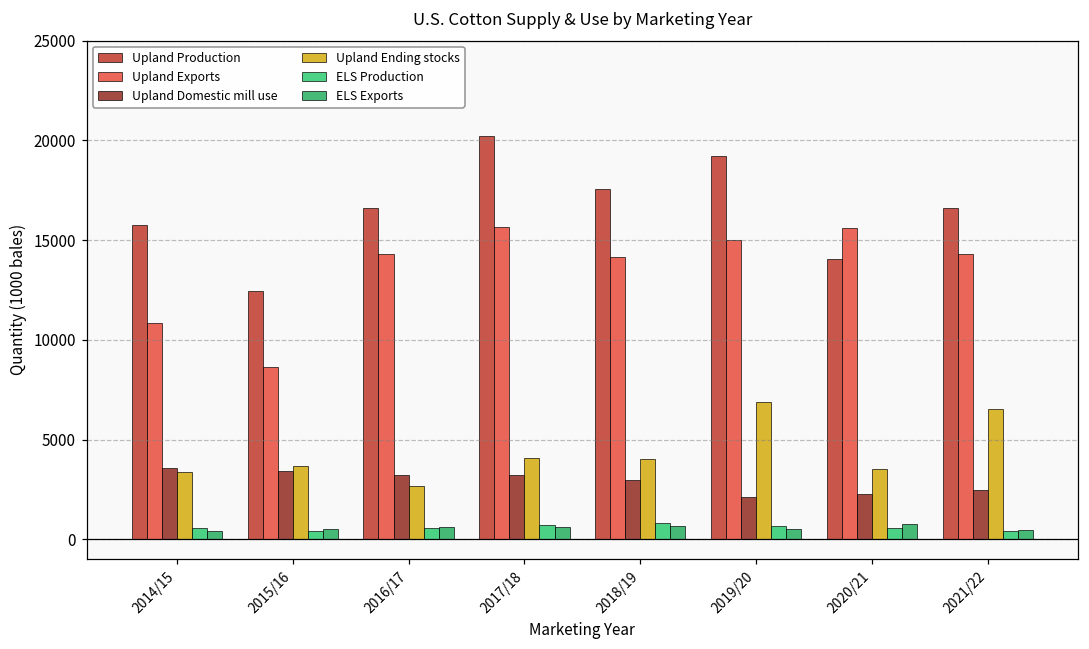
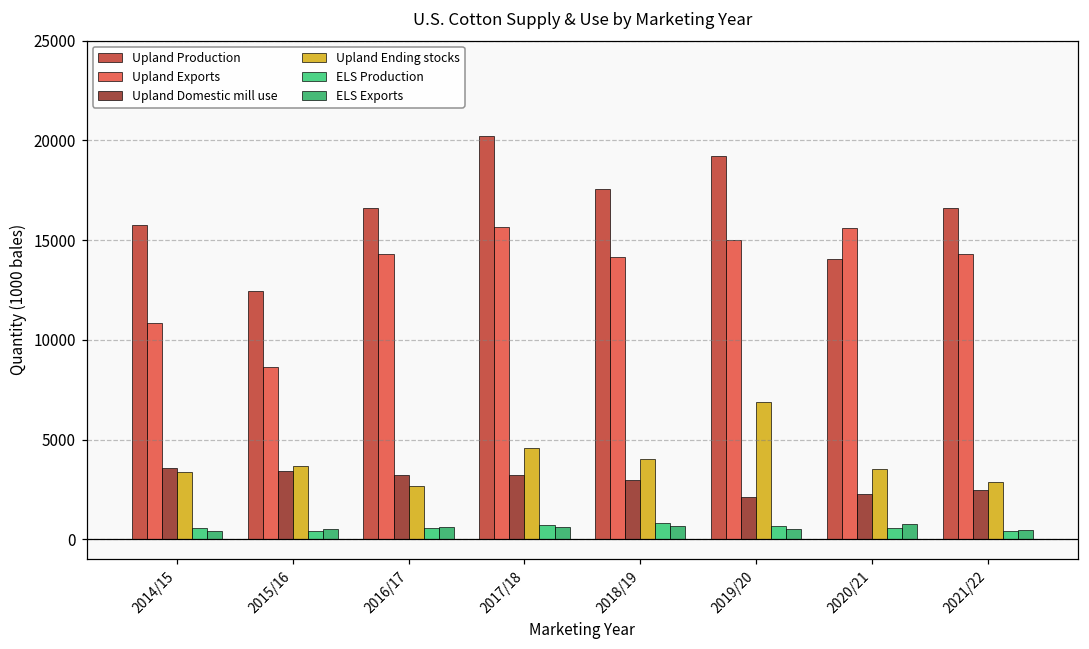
  {
    "Upland Ending stocks": {
      "2014/15": 3400,
      "2015/16": 3700,
      "2016/17": 2700,
-     "2017/18": 4100,
+     "2017/18": 4600,
      "2018/19": 4000,
      "2019/20": 6900,
      "2020/21": 3500,
-     "2021/22": 6500
+     "2021/22": 2900
    }
  }
